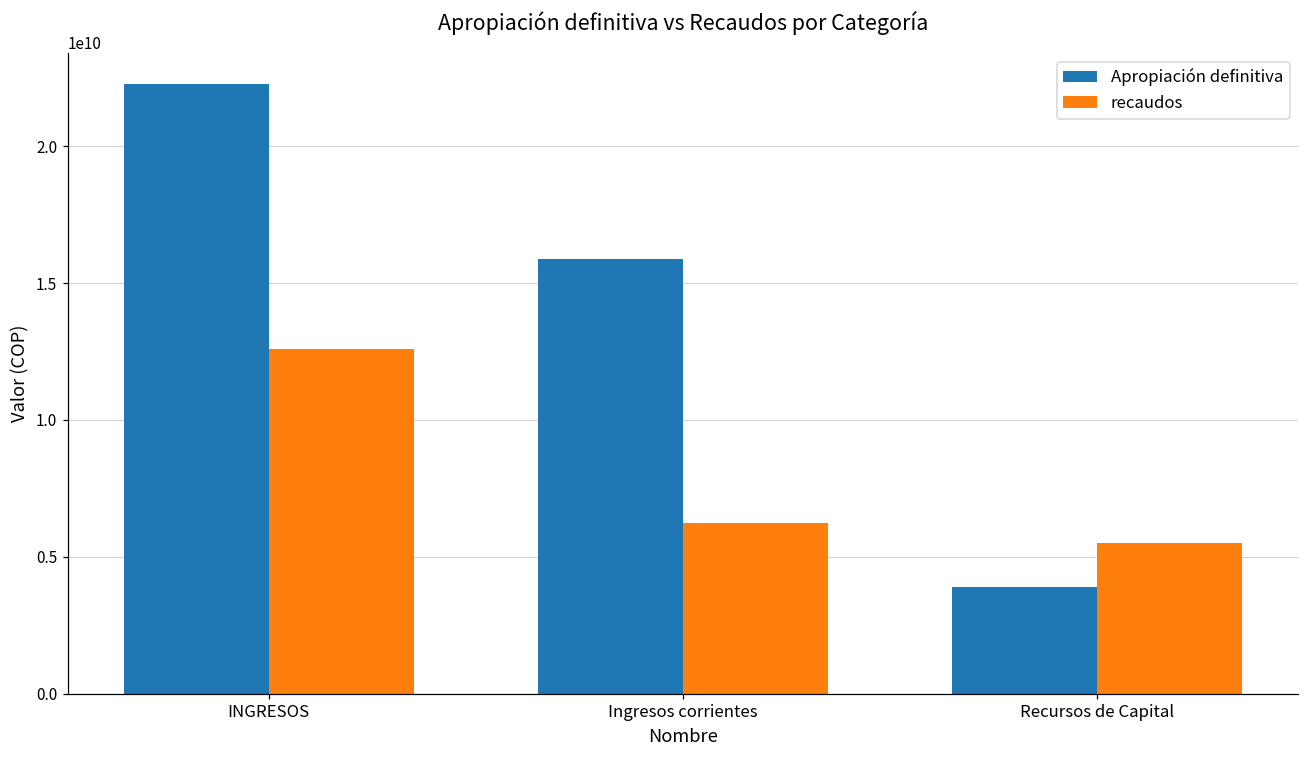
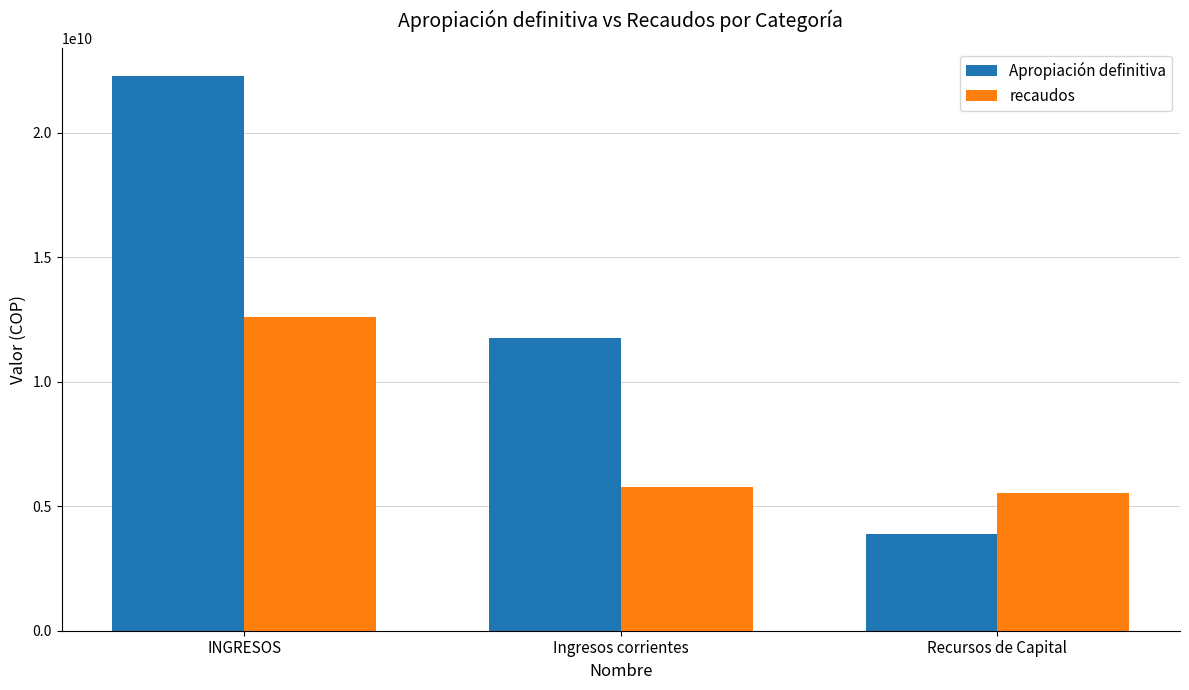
  {
    "Apropiación definitiva": {
      "INGRESOS": 22300000000,
-     "Ingresos corrientes": 15900000000,
+     "Ingresos corrientes": 11800000000,
      "Recursos de Capital": 3900000000
    },
    "recaudos": {
      "INGRESOS": 12600000000,
-     "Ingresos corrientes": 6200000000,
+     "Ingresos corrientes": 5800000000,
      "Recursos de Capital": 5500000000
    }
  }
